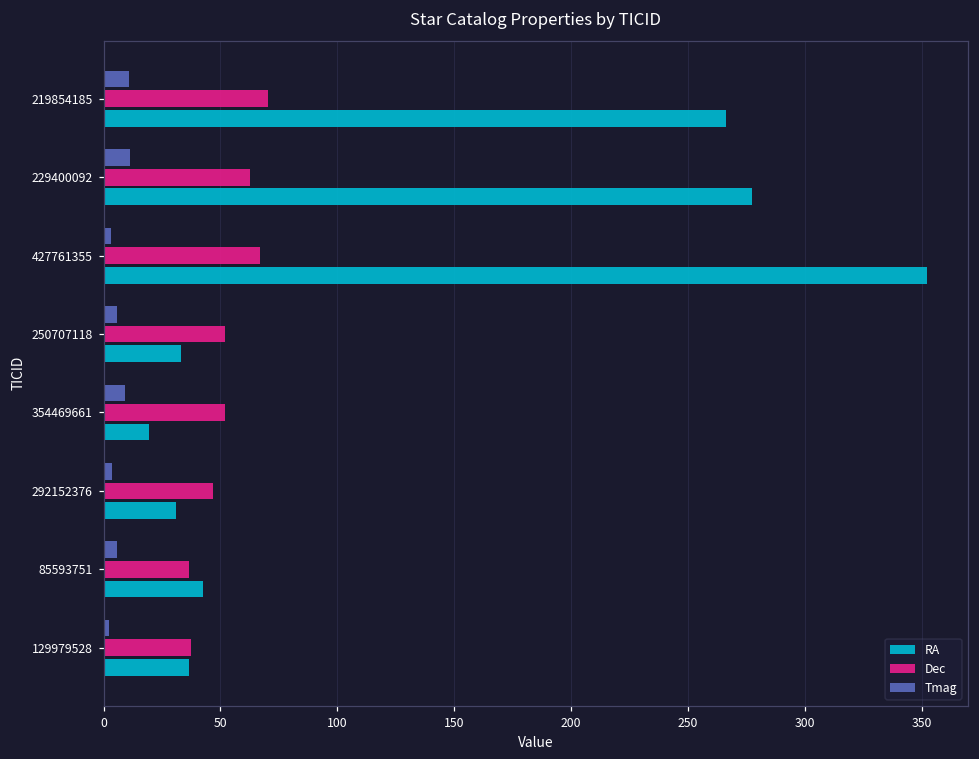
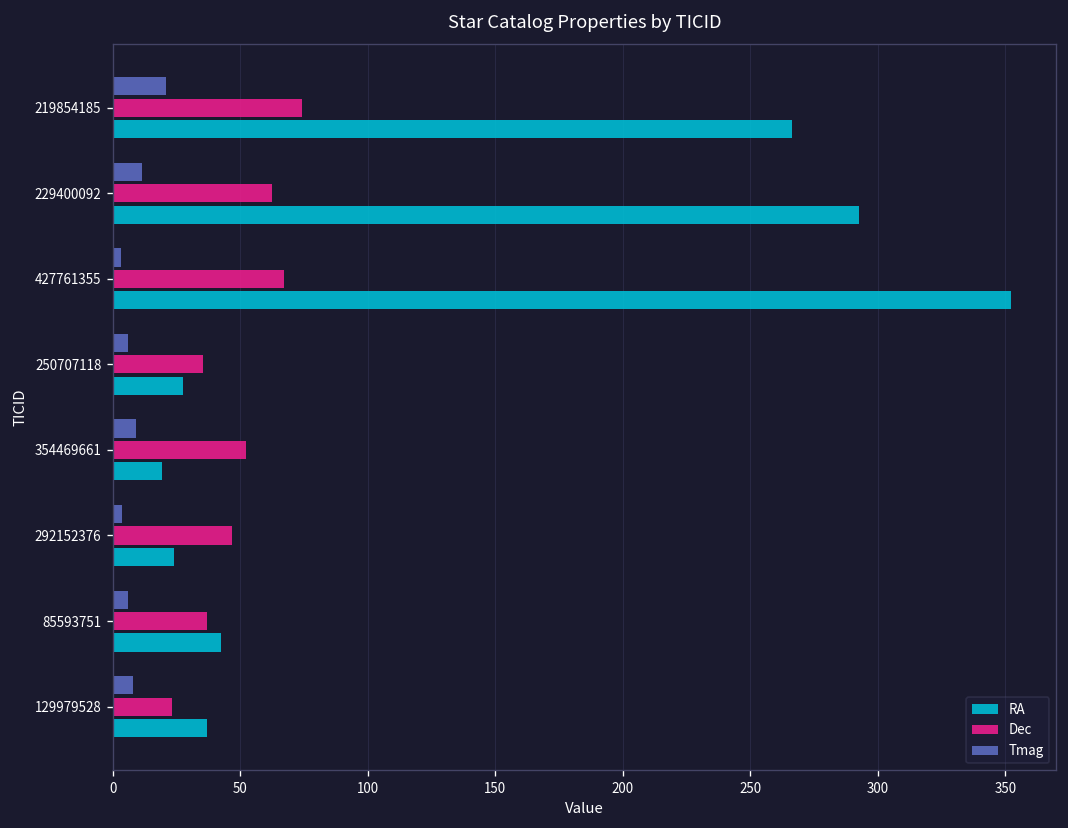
  {
    "RA": {
      "219854185": 266,
-     "229400092": 277,
+     "229400092": 292,
      "427761355": 352,
-     "250707118": 33,
+     "250707118": 27,
      "354469661": 19,
-     "292152376": 31,
+     "292152376": 24,
      "85593751": 43,
      "129979528": 37
    },
    "Dec": {
-     "219854185": 70,
+     "219854185": 74,
      "229400092": 63,
      "427761355": 67,
-     "250707118": 52,
+     "250707118": 35,
      "354469661": 52,
      "292152376": 47,
      "85593751": 37,
-     "129979528": 38
+     "129979528": 23
    },
    "Tmag": {
-     "219854185": 11,
+     "219854185": 21,
      "229400092": 11,
      "427761355": 3,
      "250707118": 6,
      "354469661": 9,
      "292152376": 4,
      "85593751": 6,
-     "129979528": 2
+     "129979528": 8
    }
  }
